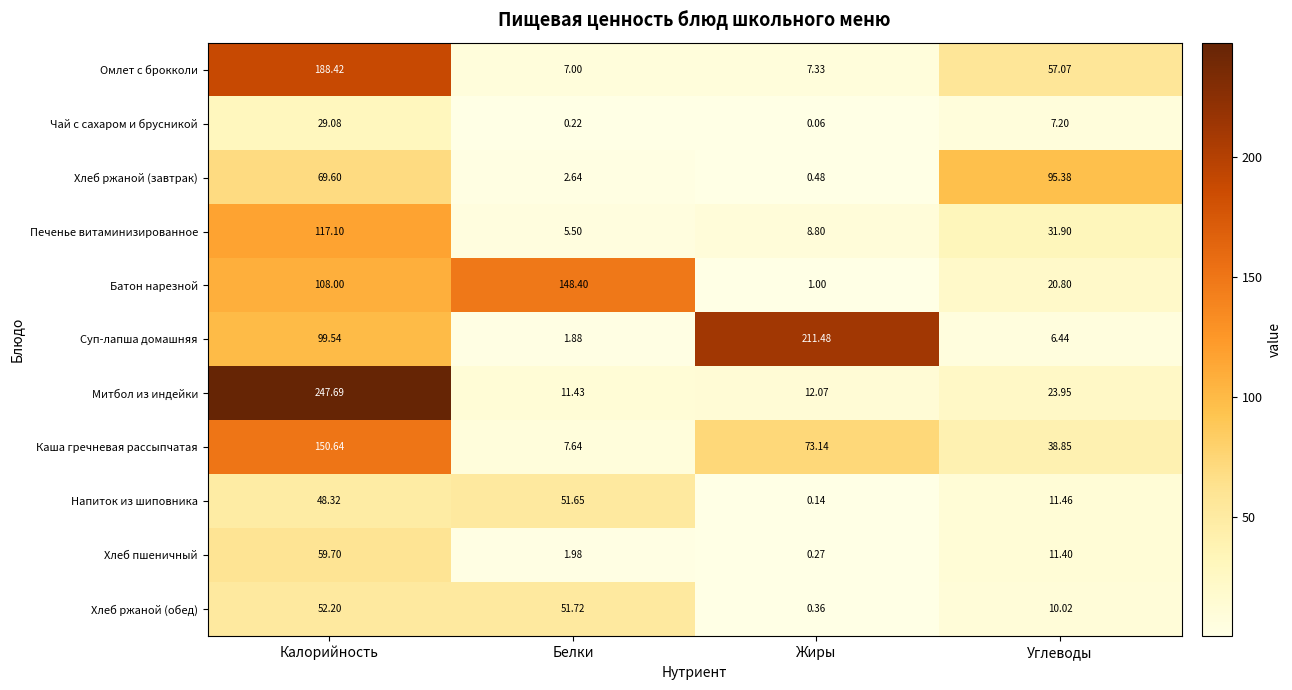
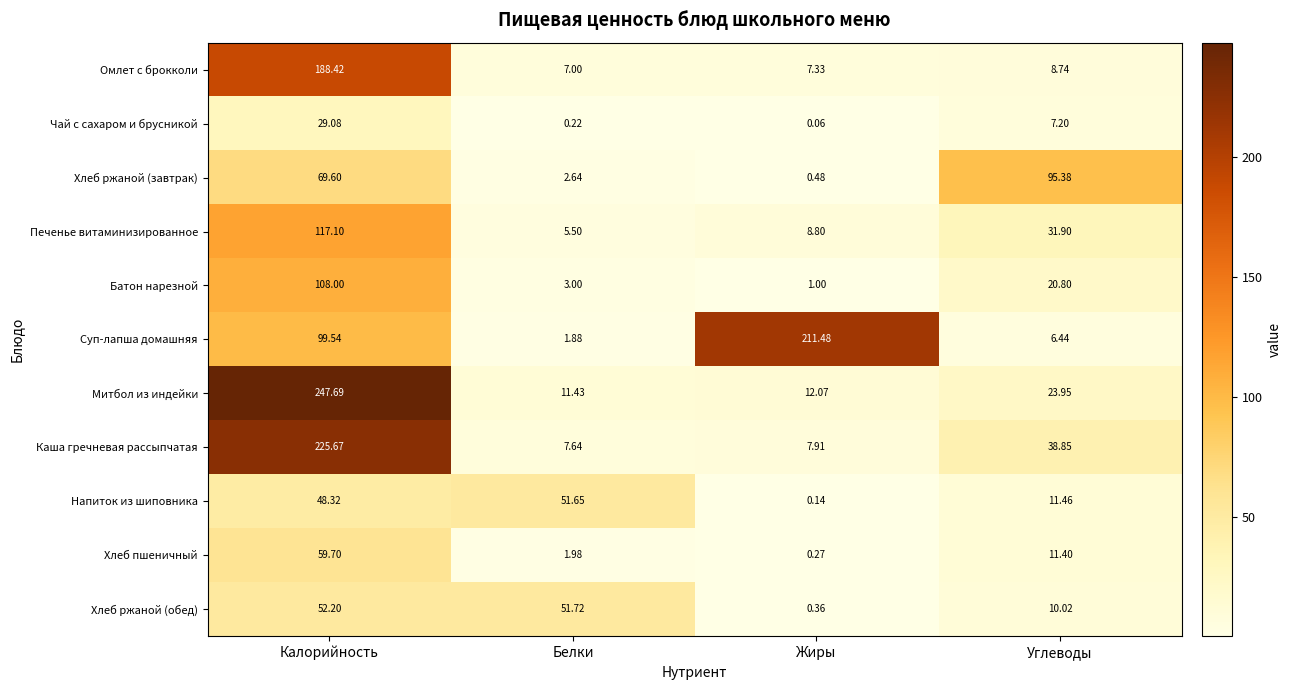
  {
    "Омлет с брокколи": {
      "Калорийность": 188.42,
      "Белки": 7.00,
      "Жиры": 7.33,
-     "Углеводы": 57.07
+     "Углеводы": 8.74
    },
    "Чай с сахаром и брусникой": {
      "Калорийность": 29.08,
      "Белки": 0.22,
      "Жиры": 0.06,
      "Углеводы": 7.20
    },
    "Хлеб ржаной (завтрак)": {
      "Калорийность": 69.60,
      "Белки": 2.64,
      "Жиры": 0.48,
      "Углеводы": 95.38
    },
    "Печенье витаминизированное": {
      "Калорийность": 117.10,
      "Белки": 5.50,
      "Жиры": 8.80,
      "Углеводы": 31.90
    },
    "Батон нарезной": {
      "Калорийность": 108.00,
-     "Белки": 148.40,
+     "Белки": 3.00,
      "Жиры": 1.00,
      "Углеводы": 20.80
    },
    "Суп-лапша домашняя": {
      "Калорийность": 99.54,
      "Белки": 1.88,
      "Жиры": 211.48,
      "Углеводы": 6.44
    },
    "Митбол из индейки": {
      "Калорийность": 247.69,
      "Белки": 11.43,
      "Жиры": 12.07,
      "Углеводы": 23.95
    },
    "Каша гречневая рассыпчатая": {
-     "Калорийность": 150.64,
+     "Калорийность": 225.67,
      "Белки": 7.64,
-     "Жиры": 73.14,
+     "Жиры": 7.91,
      "Углеводы": 38.85
    },
    "Напиток из шиповника": {
      "Калорийность": 48.32,
      "Белки": 51.65,
      "Жиры": 0.14,
      "Углеводы": 11.46
    },
    "Хлеб пшеничный": {
      "Калорийность": 59.70,
      "Белки": 1.98,
      "Жиры": 0.27,
      "Углеводы": 11.40
    },
    "Хлеб ржаной (обед)": {
      "Калорийность": 52.20,
      "Белки": 51.72,
      "Жиры": 0.36,
      "Углеводы": 10.02
    }
  }
